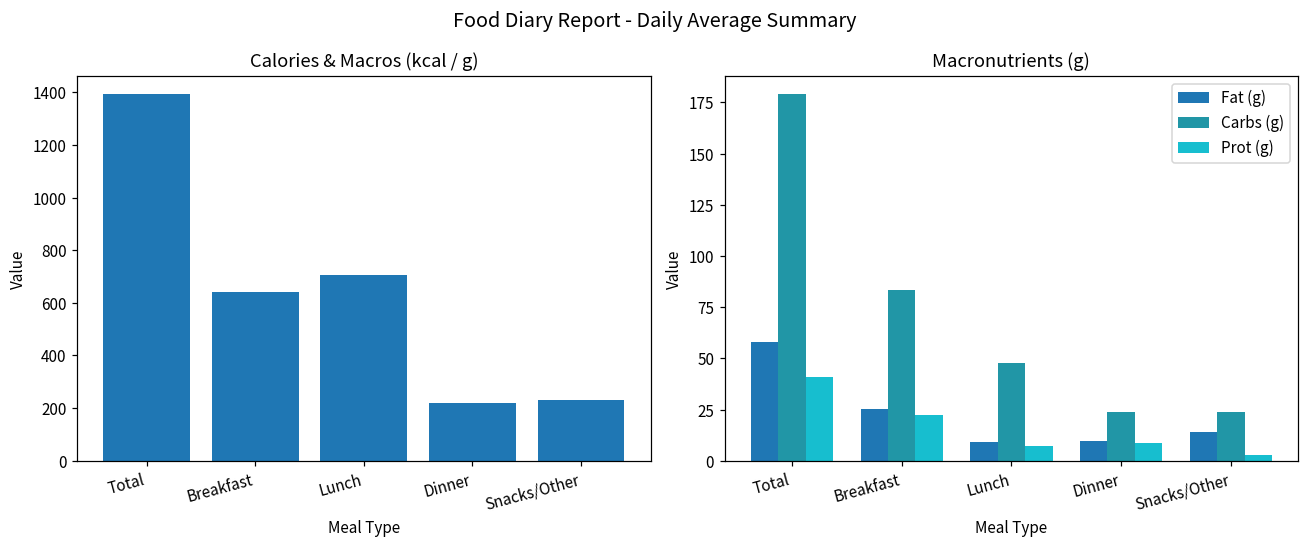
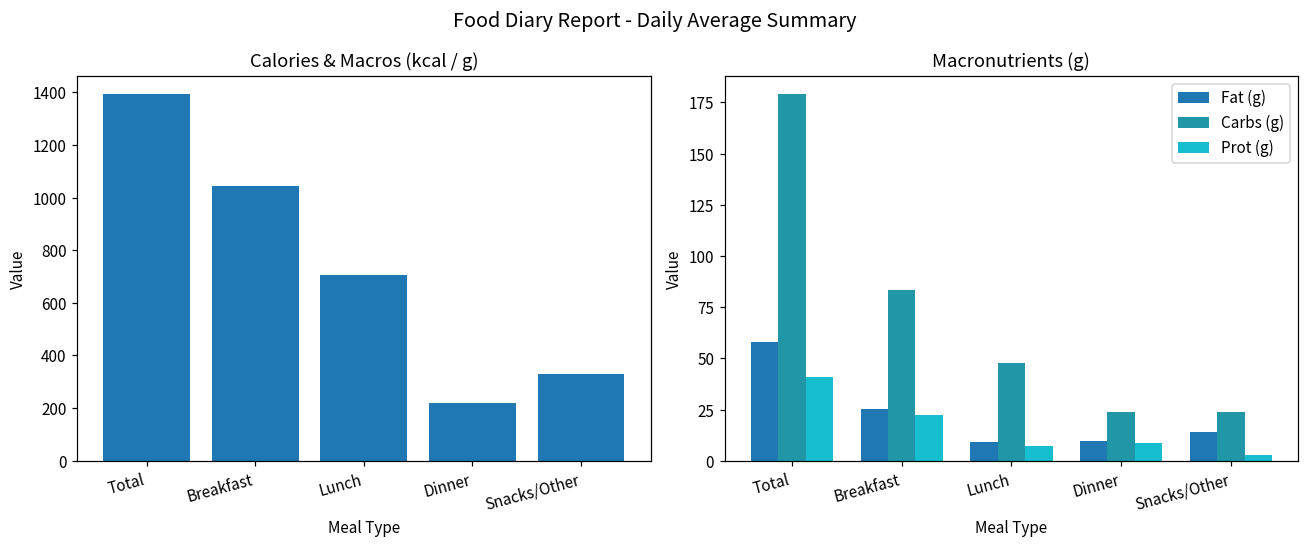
  {
    "Calories & Macros (kcal / g)": {
      "Total": 1390,
-     "Breakfast": 640,
+     "Breakfast": 1040,
      "Lunch": 700,
      "Dinner": 220,
-     "Snacks/Other": 230
+     "Snacks/Other": 330
    }
  }
